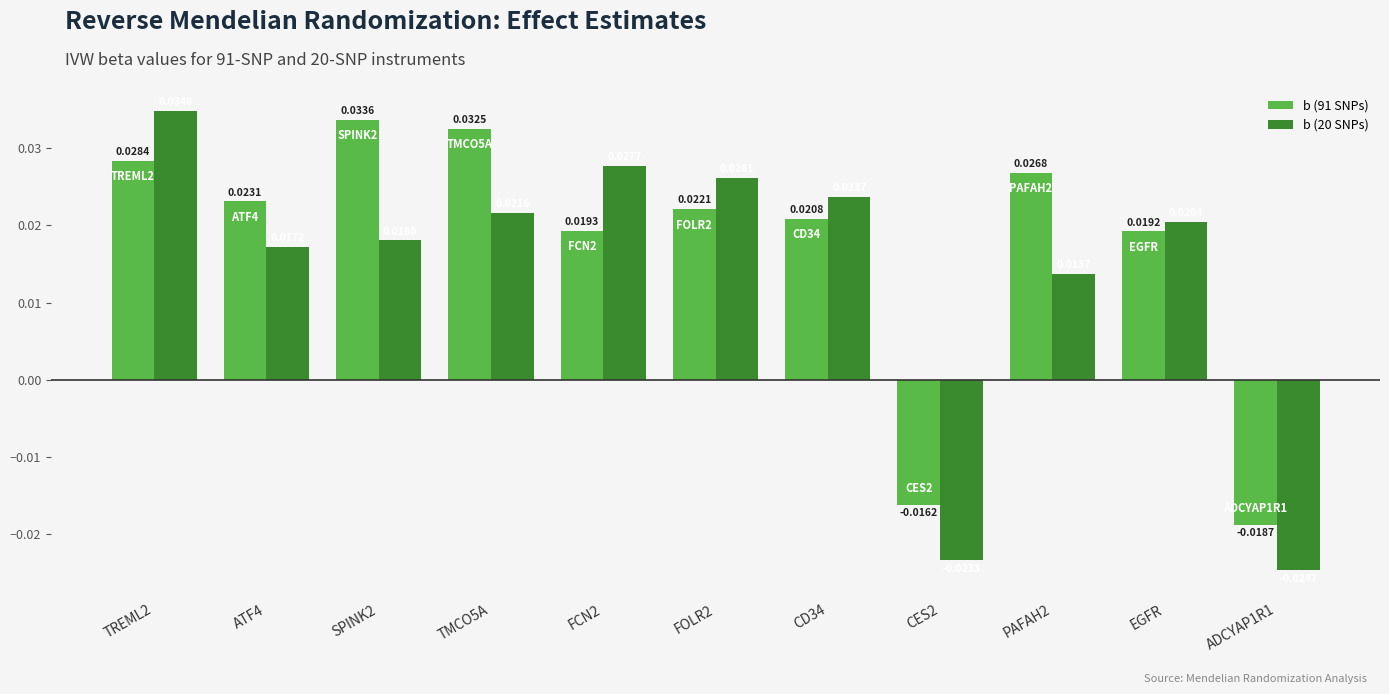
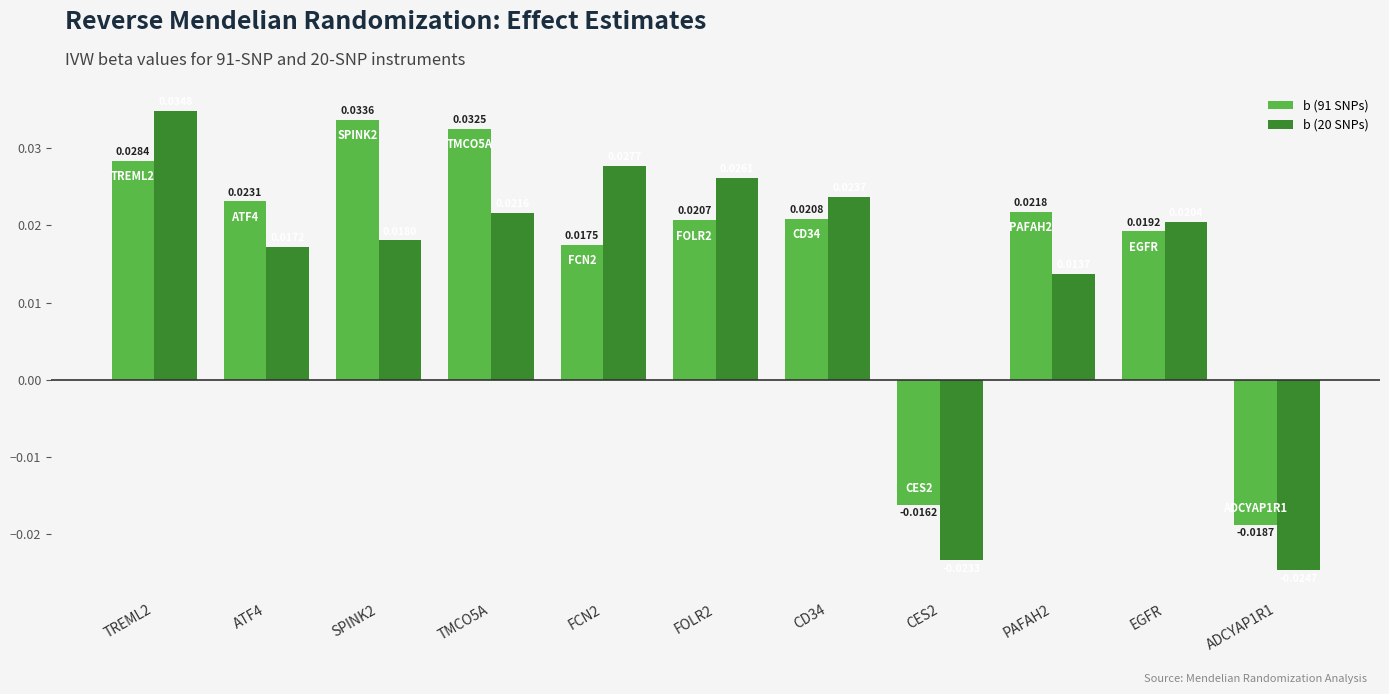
  {
    "b (91 SNPs)": {
      "TREML2": 0.0284,
      "ATF4": 0.0231,
      "SPINK2": 0.0336,
      "TMCO5A": 0.0325,
-     "FCN2": 0.0193,
-     "FOLR2": 0.0221,
+     "FCN2": 0.0175,
+     "FOLR2": 0.0207,
      "CD34": 0.0208,
      "CES2": -0.0162,
-     "PAFAH2": 0.0268,
+     "PAFAH2": 0.0218,
      "EGFR": 0.0192,
      "ADCYAP1R1": -0.0187
    },
    "b (20 SNPs)": {
      "TREML2": 0.035,
      "ATF4": 0.017,
      "SPINK2": 0.018,
      "TMCO5A": 0.022,
      "FCN2": 0.028,
      "FOLR2": 0.026,
      "CD34": 0.024,
      "CES2": -0.023,
      "PAFAH2": 0.014,
      "EGFR": 0.020,
      "ADCYAP1R1": -0.025
    }
  }
